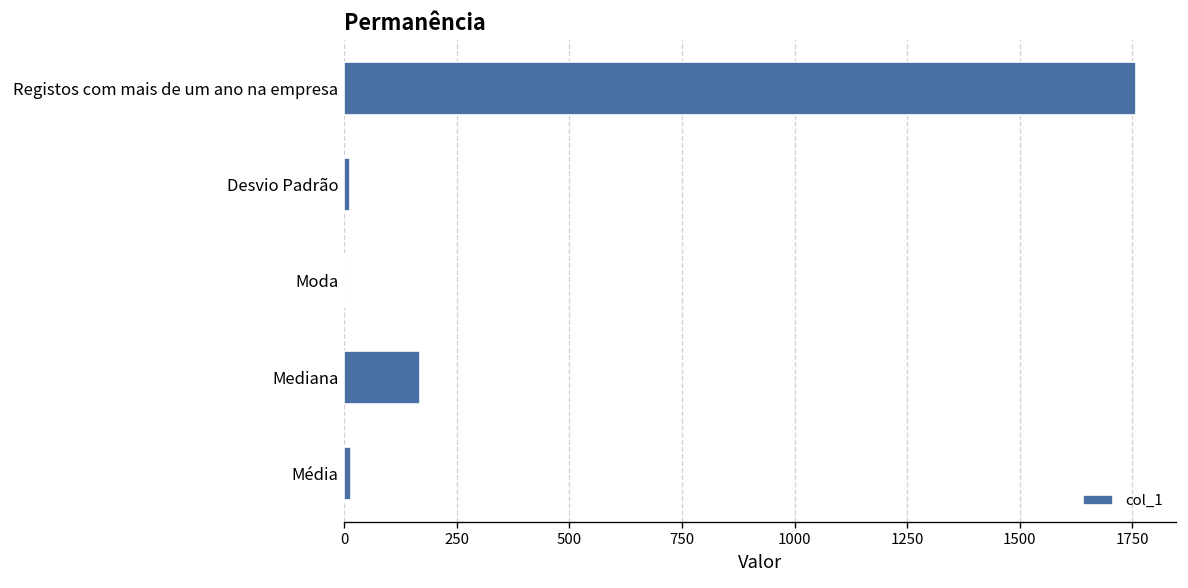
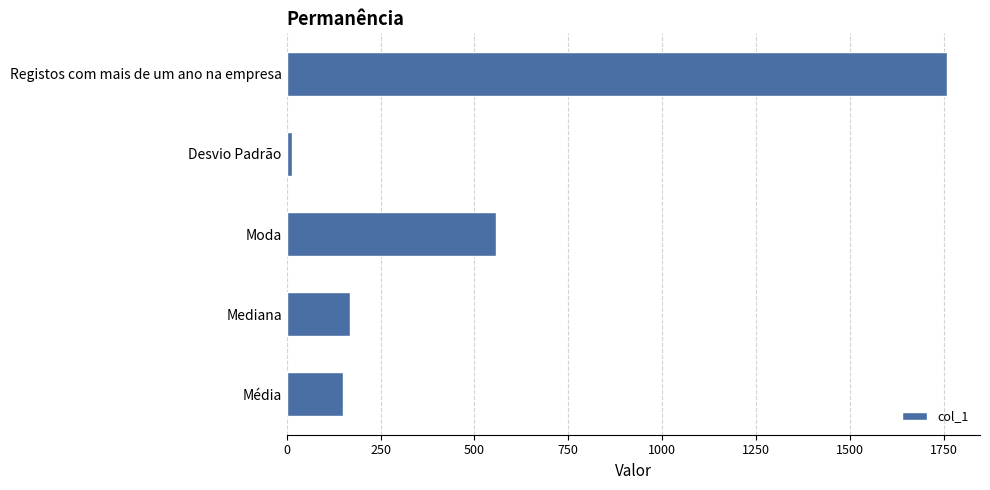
  {
    "Registos com mais de um ano na empresa": 1760,
    "Desvio Padrão": 10,
-   "Moda": 0,
+   "Moda": 560,
    "Mediana": 170,
-   "Média": 10
+   "Média": 150
  }
